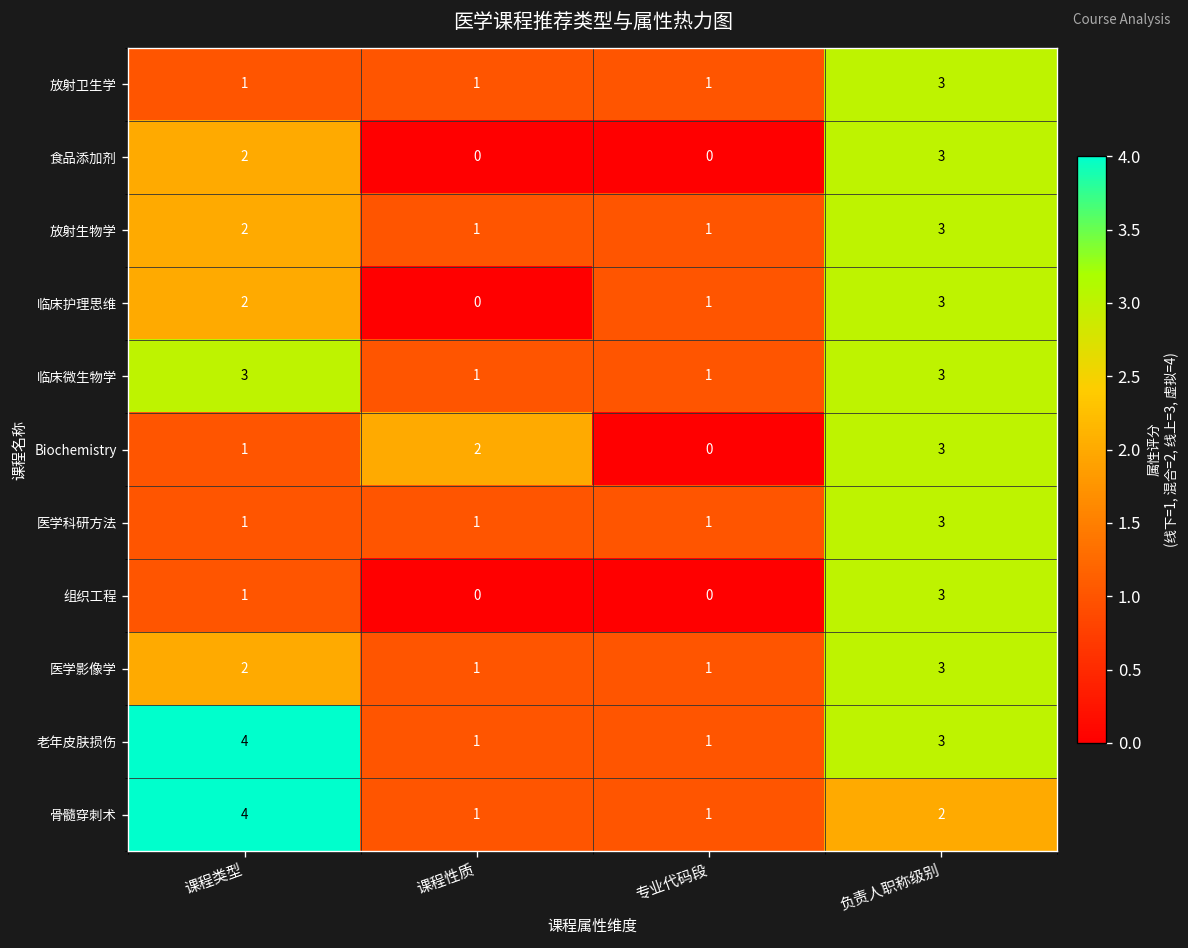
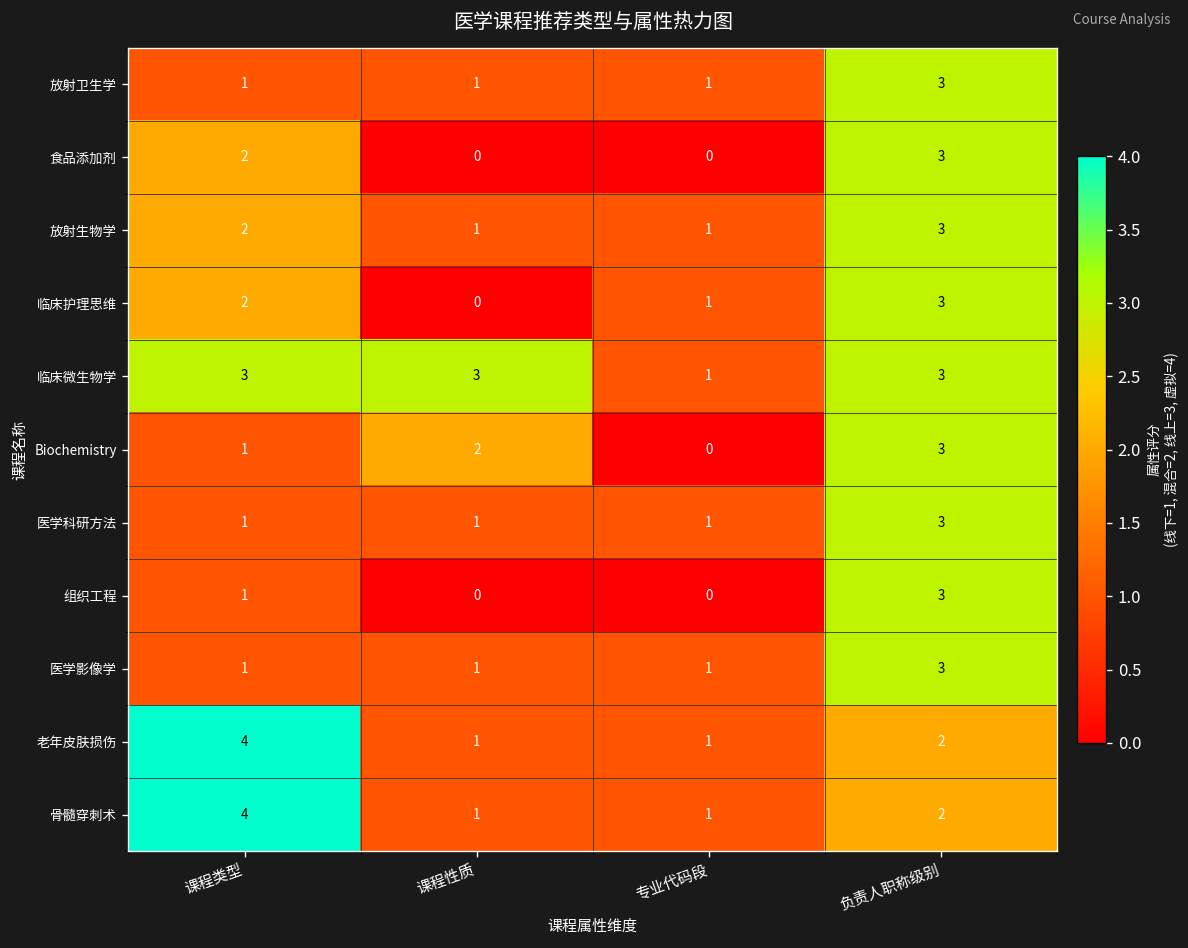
  {
    "放射卫生学": {
      "课程类型": 1,
      "课程性质": 1,
      "专业代码段": 1,
      "负责人职称级别": 3
    },
    "食品添加剂": {
      "课程类型": 2,
      "课程性质": 0,
      "专业代码段": 0,
      "负责人职称级别": 3
    },
    "放射生物学": {
      "课程类型": 2,
      "课程性质": 1,
      "专业代码段": 1,
      "负责人职称级别": 3
    },
    "临床护理思维": {
      "课程类型": 2,
      "课程性质": 0,
      "专业代码段": 1,
      "负责人职称级别": 3
    },
    "临床微生物学": {
      "课程类型": 3,
-     "课程性质": 1,
+     "课程性质": 3,
      "专业代码段": 1,
      "负责人职称级别": 3
    },
    "Biochemistry": {
      "课程类型": 1,
      "课程性质": 2,
      "专业代码段": 0,
      "负责人职称级别": 3
    },
    "医学科研方法": {
      "课程类型": 1,
      "课程性质": 1,
      "专业代码段": 1,
      "负责人职称级别": 3
    },
    "组织工程": {
      "课程类型": 1,
      "课程性质": 0,
      "专业代码段": 0,
      "负责人职称级别": 3
    },
    "医学影像学": {
-     "课程类型": 2,
+     "课程类型": 1,
      "课程性质": 1,
      "专业代码段": 1,
      "负责人职称级别": 3
    },
    "老年皮肤损伤": {
      "课程类型": 4,
      "课程性质": 1,
      "专业代码段": 1,
-     "负责人职称级别": 3
+     "负责人职称级别": 2
    },
    "骨髓穿刺术": {
      "课程类型": 4,
      "课程性质": 1,
      "专业代码段": 1,
      "负责人职称级别": 2
    }
  }
